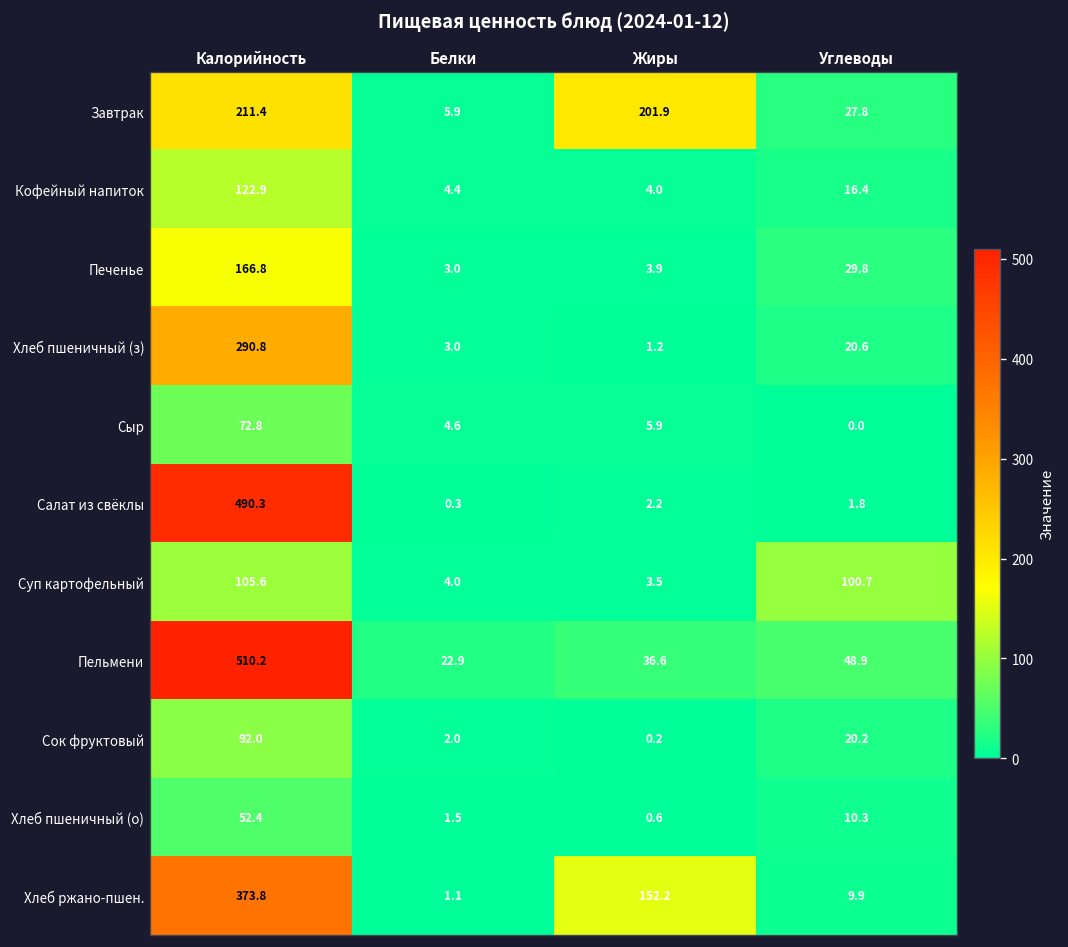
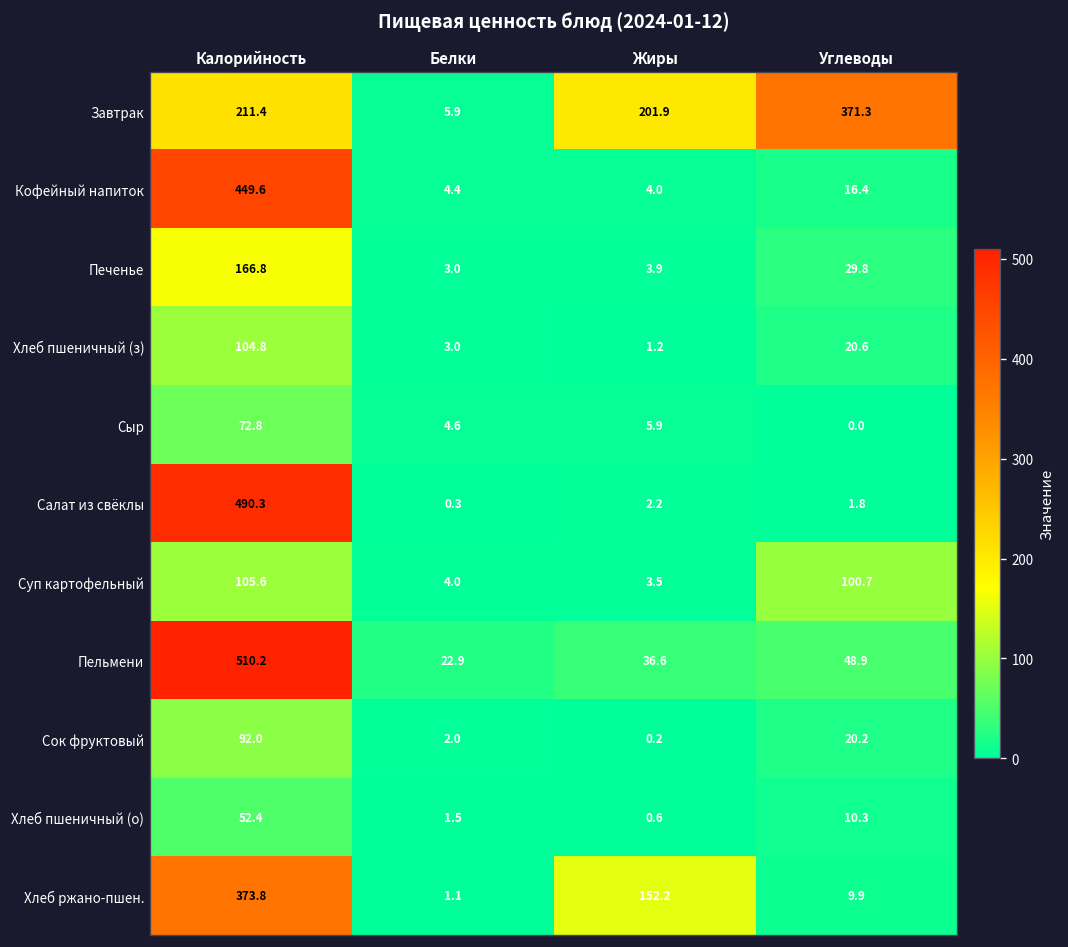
  {
    "Завтрак": {
      "Калорийность": 211.4,
      "Белки": 5.9,
      "Жиры": 201.9,
-     "Углеводы": 27.8
+     "Углеводы": 371.3
    },
    "Кофейный напиток": {
-     "Калорийность": 122.9,
+     "Калорийность": 449.6,
      "Белки": 4.4,
      "Жиры": 4.0,
      "Углеводы": 16.4
    },
    "Печенье": {
      "Калорийность": 166.8,
      "Белки": 3.0,
      "Жиры": 3.9,
      "Углеводы": 29.8
    },
    "Хлеб пшеничный (з)": {
-     "Калорийность": 290.8,
+     "Калорийность": 104.8,
      "Белки": 3.0,
      "Жиры": 1.2,
      "Углеводы": 20.6
    },
    "Сыр": {
      "Калорийность": 72.8,
      "Белки": 4.6,
      "Жиры": 5.9,
      "Углеводы": 0.0
    },
    "Салат из свёклы": {
      "Калорийность": 490.3,
      "Белки": 0.3,
      "Жиры": 2.2,
      "Углеводы": 1.8
    },
    "Суп картофельный": {
      "Калорийность": 105.6,
      "Белки": 4.0,
      "Жиры": 3.5,
      "Углеводы": 100.7
    },
    "Пельмени": {
      "Калорийность": 510.2,
      "Белки": 22.9,
      "Жиры": 36.6,
      "Углеводы": 48.9
    },
    "Сок фруктовый": {
      "Калорийность": 92.0,
      "Белки": 2.0,
      "Жиры": 0.2,
      "Углеводы": 20.2
    },
    "Хлеб пшеничный (о)": {
      "Калорийность": 52.4,
      "Белки": 1.5,
      "Жиры": 0.6,
      "Углеводы": 10.3
    },
    "Хлеб ржано-пшен.": {
      "Калорийность": 373.8,
      "Белки": 1.1,
      "Жиры": 152.2,
      "Углеводы": 9.9
    }
  }
